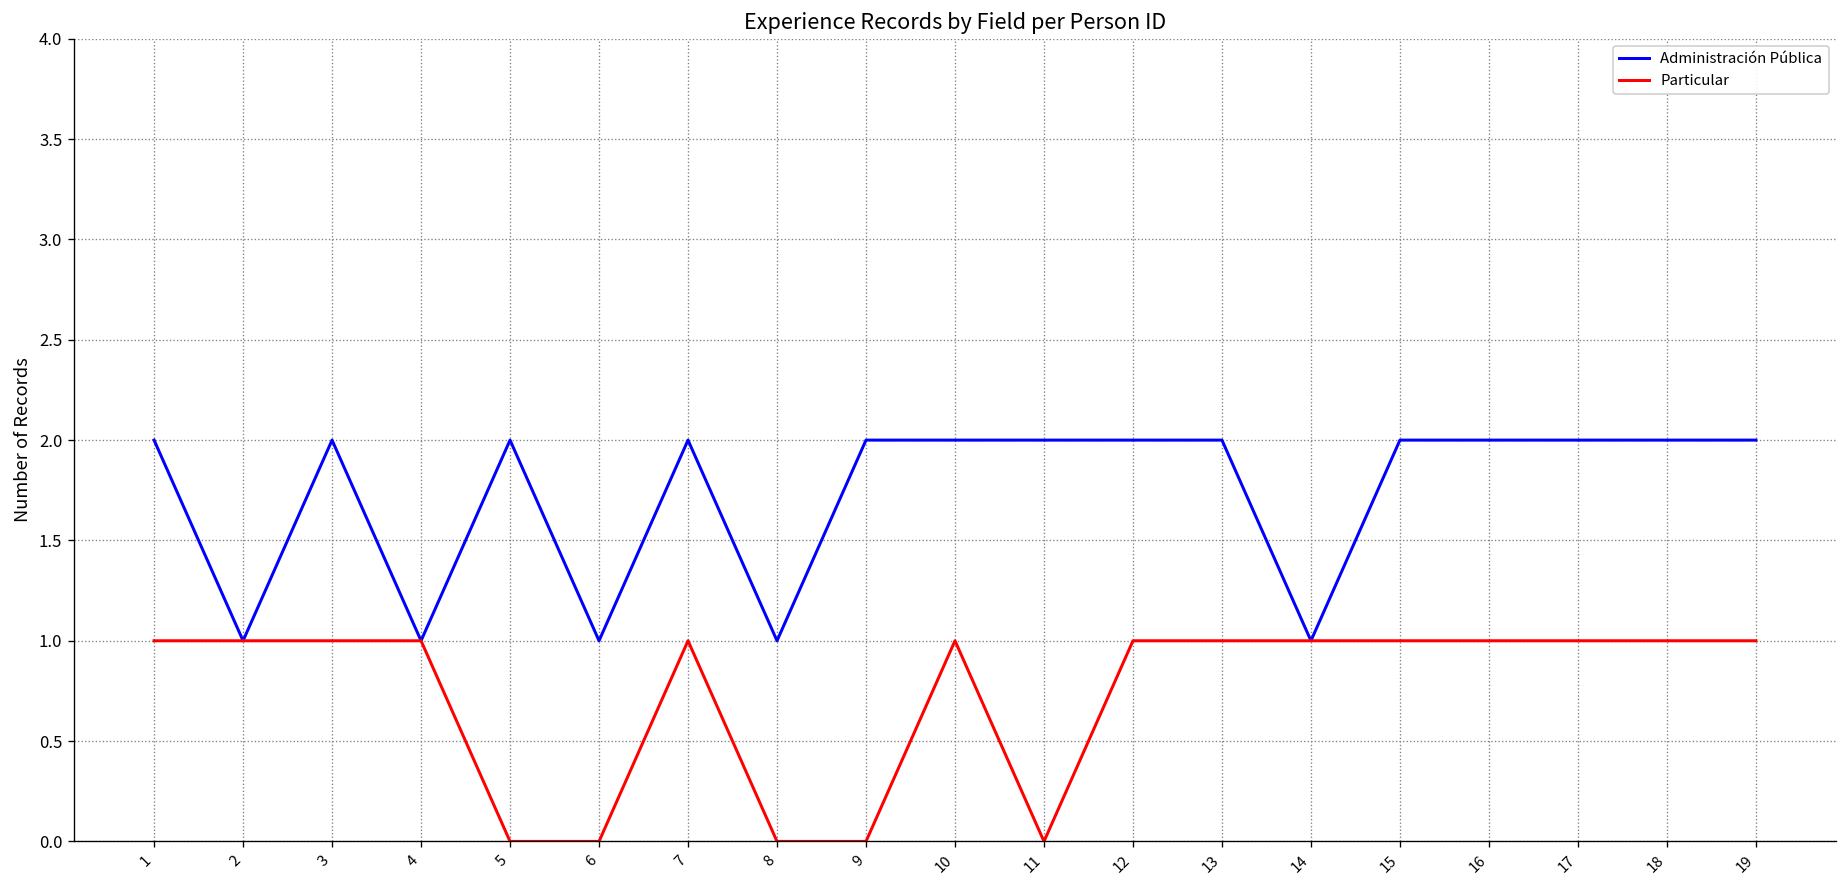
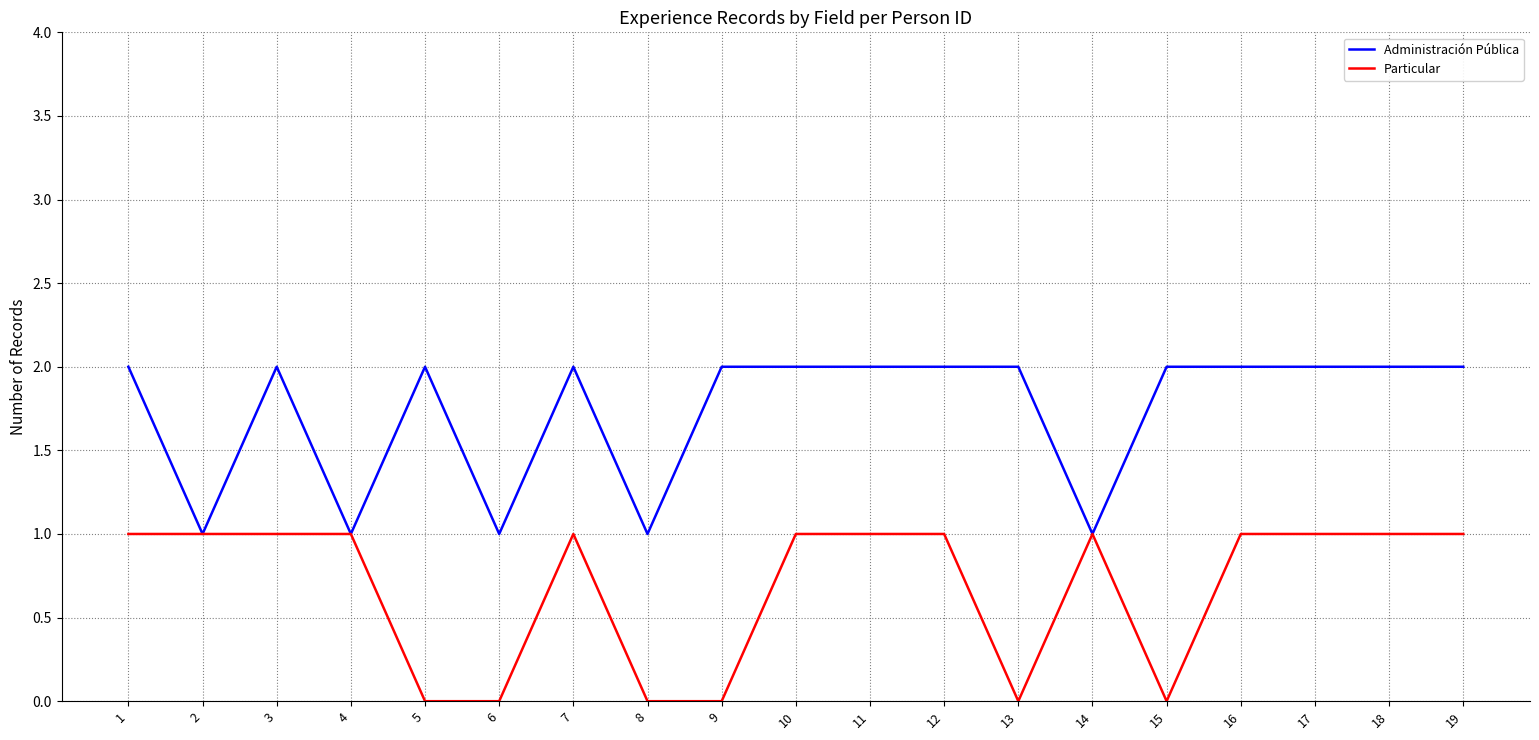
  {
    "Administración Pública": {
      "1": 2,
      "3": 2,
      "5": 2,
      "6": 1,
      "7": 2,
      "8": 1,
      "9": 2,
      "10": 2,
      "11": 2,
      "12": 2,
      "13": 2,
      "15": 2,
      "16": 2,
      "17": 2,
      "18": 2,
      "19": 2
    },
    "Particular": {
      "1": 1,
      "3": 1,
      "5": 0,
      "6": 0,
      "7": 1,
      "8": 0,
      "9": 0,
      "10": 1,
-     "11": 0,
+     "11": 1,
      "12": 1,
-     "13": 1,
-     "15": 1,
+     "13": 0,
+     "15": 0,
      "16": 1,
      "17": 1,
      "18": 1,
      "19": 1
    }
  }
